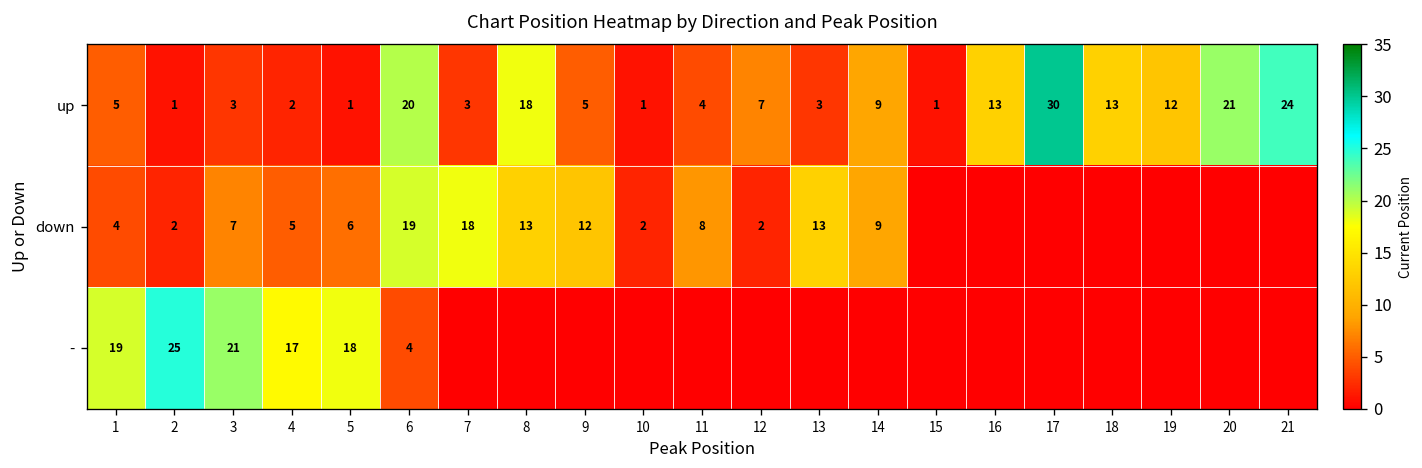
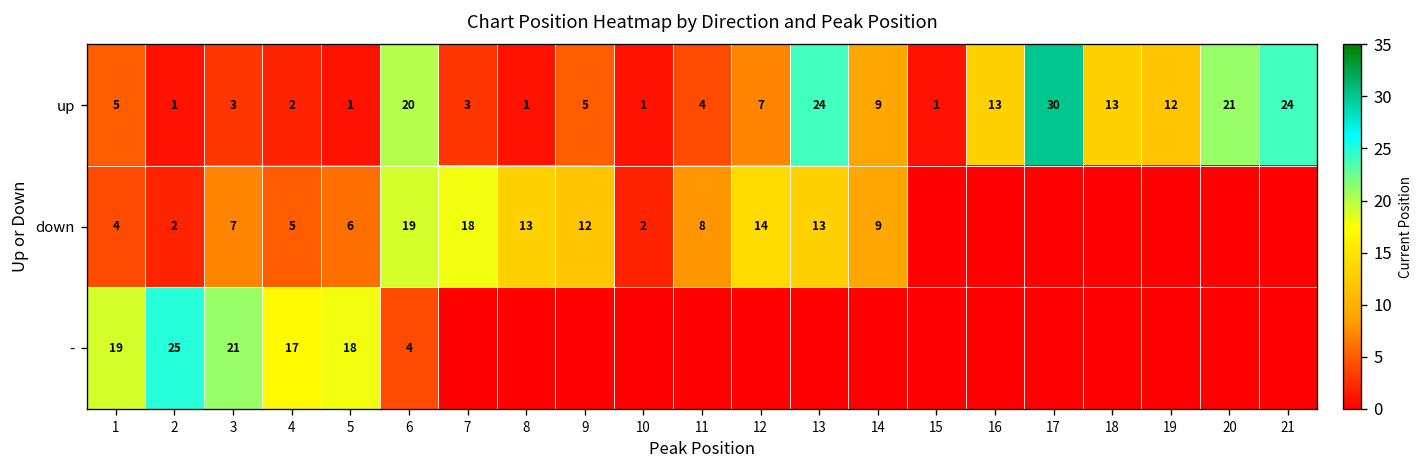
  {
    "up": {
      "1": 5,
      "2": 1,
      "3": 3,
      "4": 2,
      "5": 1,
      "6": 20,
      "7": 3,
-     "8": 18,
+     "8": 1,
      "9": 5,
      "10": 1,
      "11": 4,
      "12": 7,
-     "13": 3,
+     "13": 24,
      "14": 9,
      "15": 1,
      "16": 13,
      "17": 30,
      "18": 13,
      "19": 12,
      "20": 21,
      "21": 24
    },
    "down": {
      "1": 4,
      "2": 2,
      "3": 7,
      "4": 5,
      "5": 6,
      "6": 19,
      "7": 18,
      "8": 13,
      "9": 12,
      "10": 2,
      "11": 8,
-     "12": 2,
+     "12": 14,
      "13": 13,
      "14": 9
    },
    "-": {
      "1": 19,
      "2": 25,
      "3": 21,
      "4": 17,
      "5": 18,
      "6": 4
    }
  }
